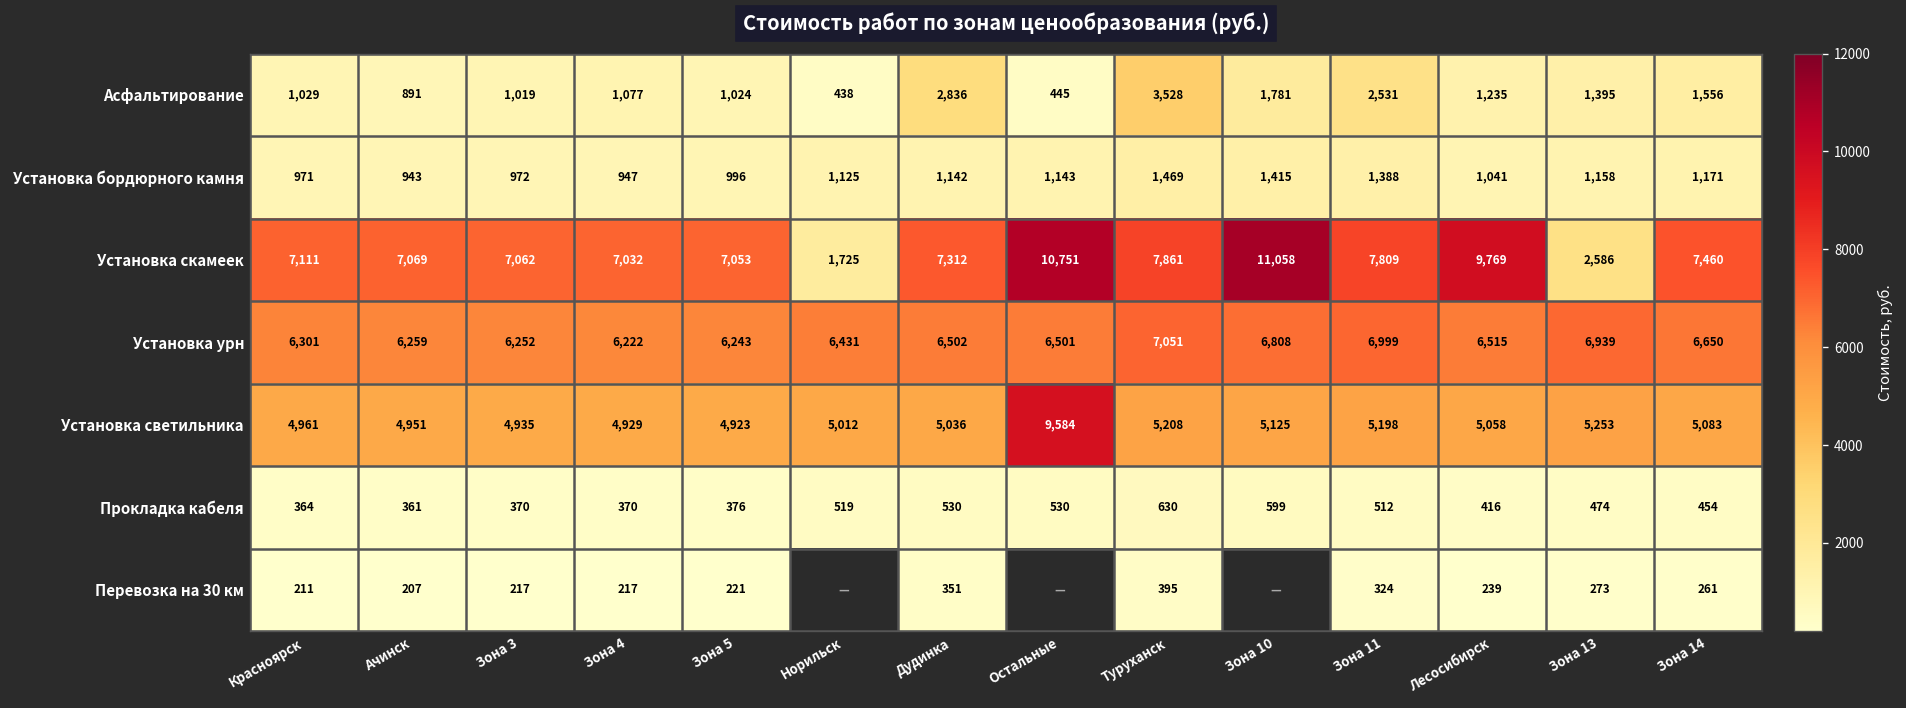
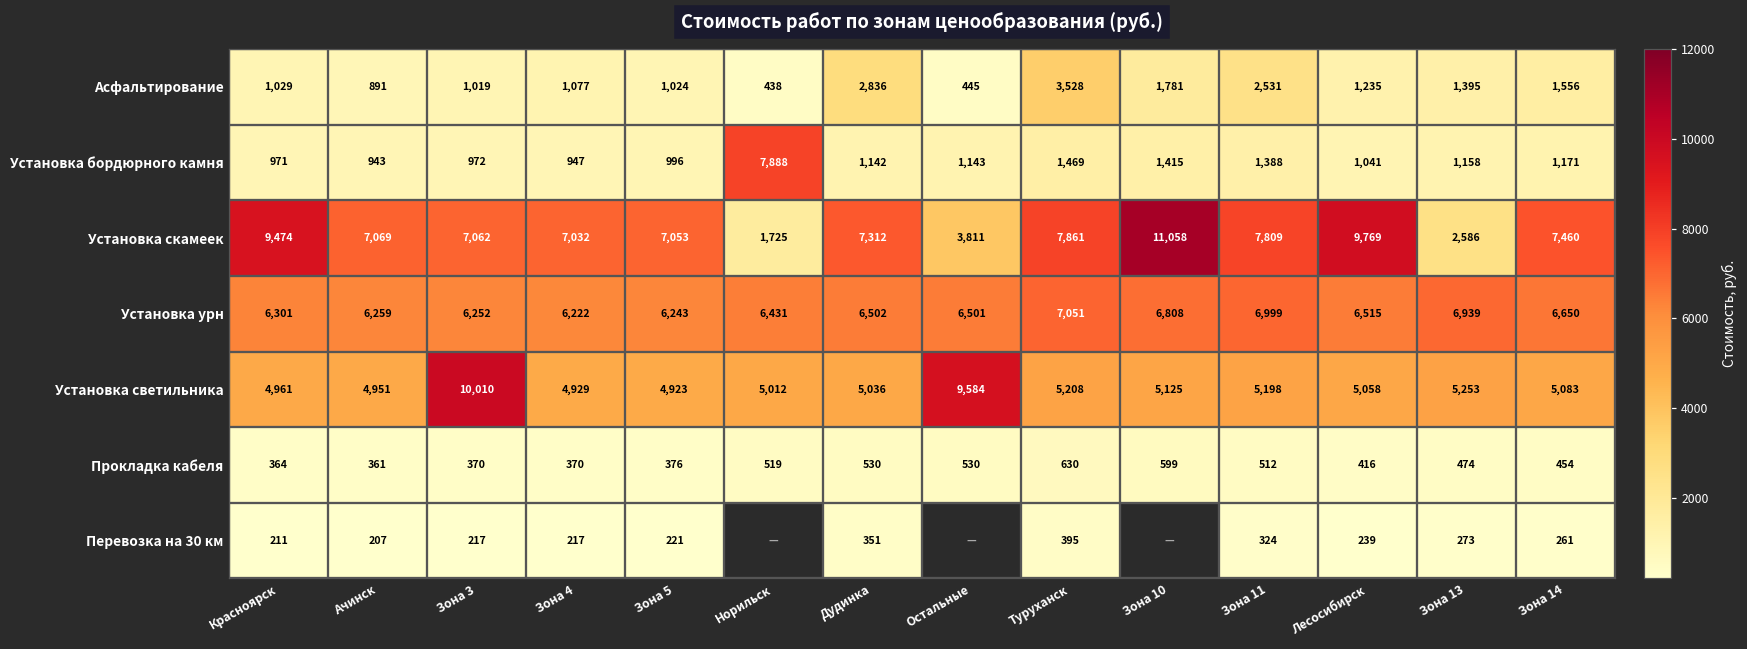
  {
    "Асфальтирование": {
      "Красноярск": "1,029",
      "Ачинск": "891",
      "Зона 3": "1,019",
      "Зона 4": "1,077",
      "Зона 5": "1,024",
      "Норильск": "438",
      "Дудинка": "2,836",
      "Остальные": "445",
      "Туруханск": "3,528",
      "Зона 10": "1,781",
      "Зона 11": "2,531",
      "Лесосибирск": "1,235",
      "Зона 13": "1,395",
      "Зона 14": "1,556"
    },
    "Установка бордюрного камня": {
      "Красноярск": "971",
      "Ачинск": "943",
      "Зона 3": "972",
      "Зона 4": "947",
      "Зона 5": "996",
-     "Норильск": "1,125",
+     "Норильск": "7,888",
      "Дудинка": "1,142",
      "Остальные": "1,143",
      "Туруханск": "1,469",
      "Зона 10": "1,415",
      "Зона 11": "1,388",
      "Лесосибирск": "1,041",
      "Зона 13": "1,158",
      "Зона 14": "1,171"
    },
    "Установка скамеек": {
-     "Красноярск": "7,111",
+     "Красноярск": "9,474",
      "Ачинск": "7,069",
      "Зона 3": "7,062",
      "Зона 4": "7,032",
      "Зона 5": "7,053",
      "Норильск": "1,725",
      "Дудинка": "7,312",
-     "Остальные": "10,751",
+     "Остальные": "3,811",
      "Туруханск": "7,861",
      "Зона 10": "11,058",
      "Зона 11": "7,809",
      "Лесосибирск": "9,769",
      "Зона 13": "2,586",
      "Зона 14": "7,460"
    },
    "Установка урн": {
      "Красноярск": "6,301",
      "Ачинск": "6,259",
      "Зона 3": "6,252",
      "Зона 4": "6,222",
      "Зона 5": "6,243",
      "Норильск": "6,431",
      "Дудинка": "6,502",
      "Остальные": "6,501",
      "Туруханск": "7,051",
      "Зона 10": "6,808",
      "Зона 11": "6,999",
      "Лесосибирск": "6,515",
      "Зона 13": "6,939",
      "Зона 14": "6,650"
    },
    "Установка светильника": {
      "Красноярск": "4,961",
      "Ачинск": "4,951",
-     "Зона 3": "4,935",
+     "Зона 3": "10,010",
      "Зона 4": "4,929",
      "Зона 5": "4,923",
      "Норильск": "5,012",
      "Дудинка": "5,036",
      "Остальные": "9,584",
      "Туруханск": "5,208",
      "Зона 10": "5,125",
      "Зона 11": "5,198",
      "Лесосибирск": "5,058",
      "Зона 13": "5,253",
      "Зона 14": "5,083"
    },
    "Прокладка кабеля": {
      "Красноярск": "364",
      "Ачинск": "361",
      "Зона 3": "370",
      "Зона 4": "370",
      "Зона 5": "376",
      "Норильск": "519",
      "Дудинка": "530",
      "Остальные": "530",
      "Туруханск": "630",
      "Зона 10": "599",
      "Зона 11": "512",
      "Лесосибирск": "416",
      "Зона 13": "474",
      "Зона 14": "454"
    },
    "Перевозка на 30 км": {
      "Красноярск": "211",
      "Ачинск": "207",
      "Зона 3": "217",
      "Зона 4": "217",
      "Зона 5": "221",
      "Дудинка": "351",
      "Туруханск": "395",
      "Зона 11": "324",
      "Лесосибирск": "239",
      "Зона 13": "273",
      "Зона 14": "261"
    }
  }
